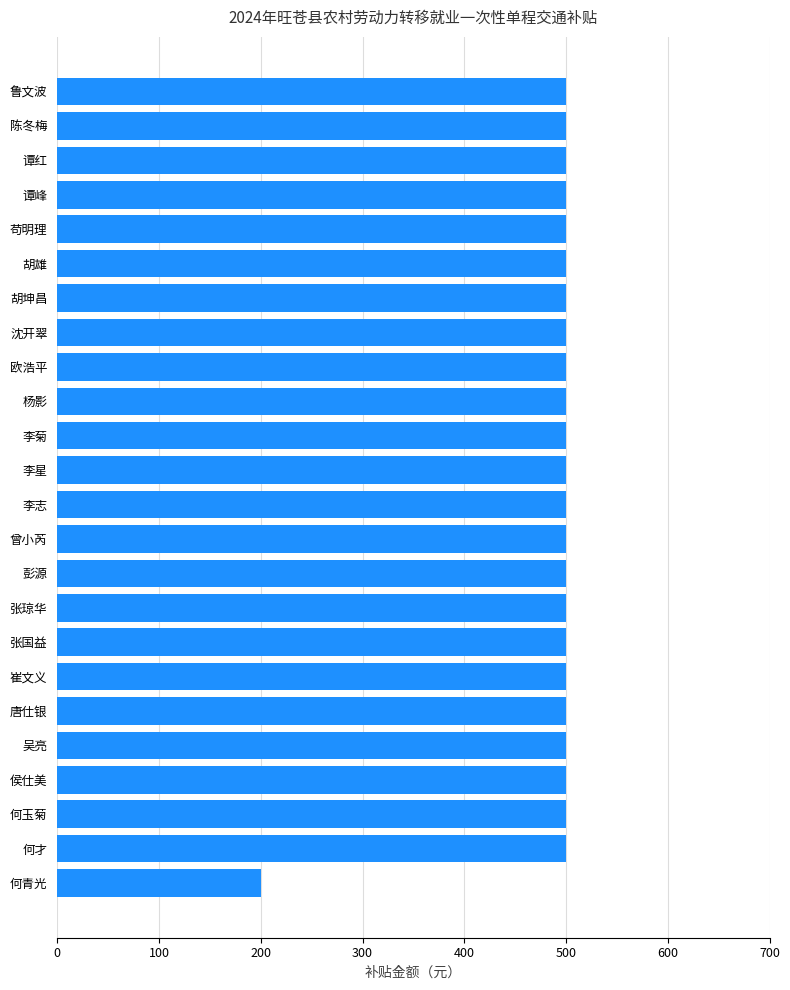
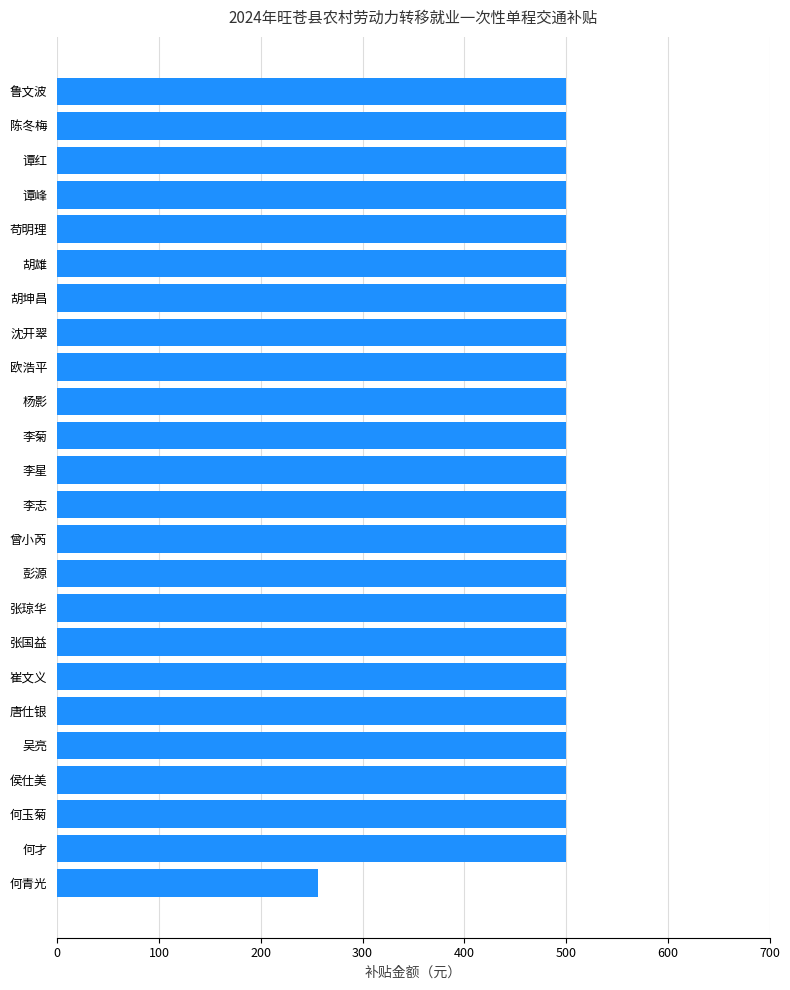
  {
    "鲁文波": 500,
    "陈冬梅": 500,
    "谭红": 500,
    "谭峰": 500,
    "苟明理": 500,
    "胡雄": 500,
    "胡坤昌": 500,
    "沈开翠": 500,
    "欧浩平": 500,
    "杨影": 500,
    "李菊": 500,
    "李星": 500,
    "李志": 500,
    "曾小芮": 500,
    "彭源": 500,
    "张琼华": 500,
    "张国益": 500,
    "崔文义": 500,
    "唐仕银": 500,
    "吴亮": 500,
    "侯仕美": 500,
    "何玉菊": 500,
    "何才": 500,
-   "何青光": 200
+   "何青光": 256
  }
